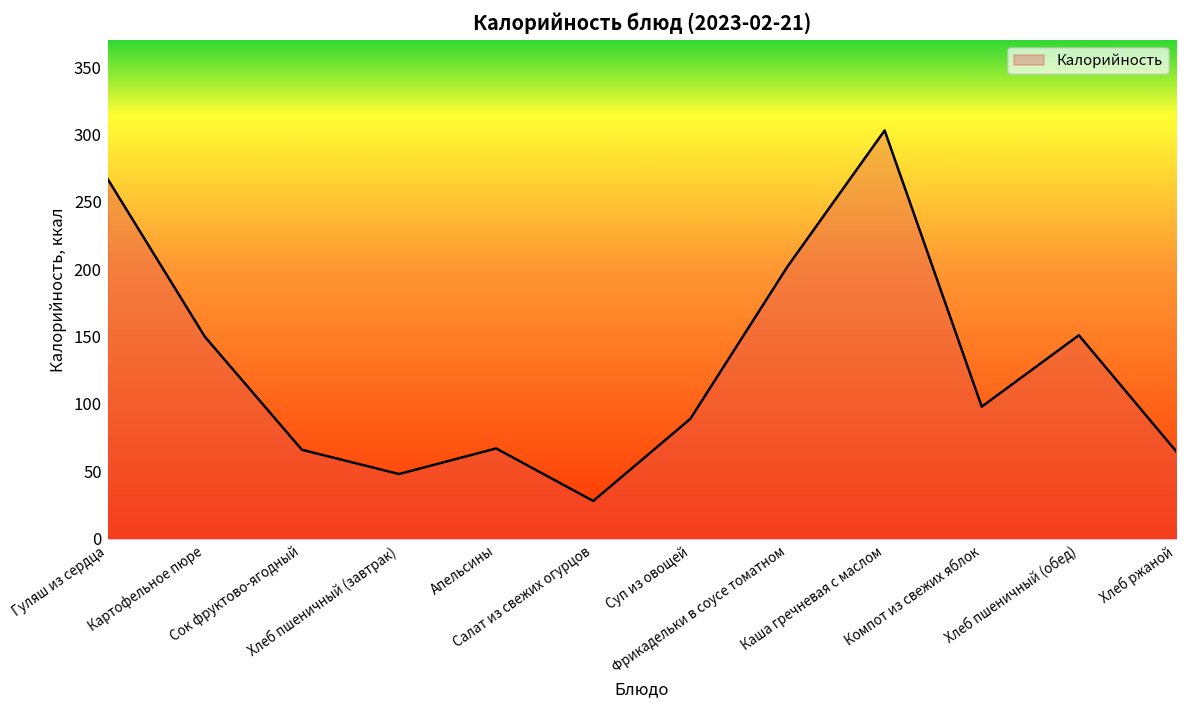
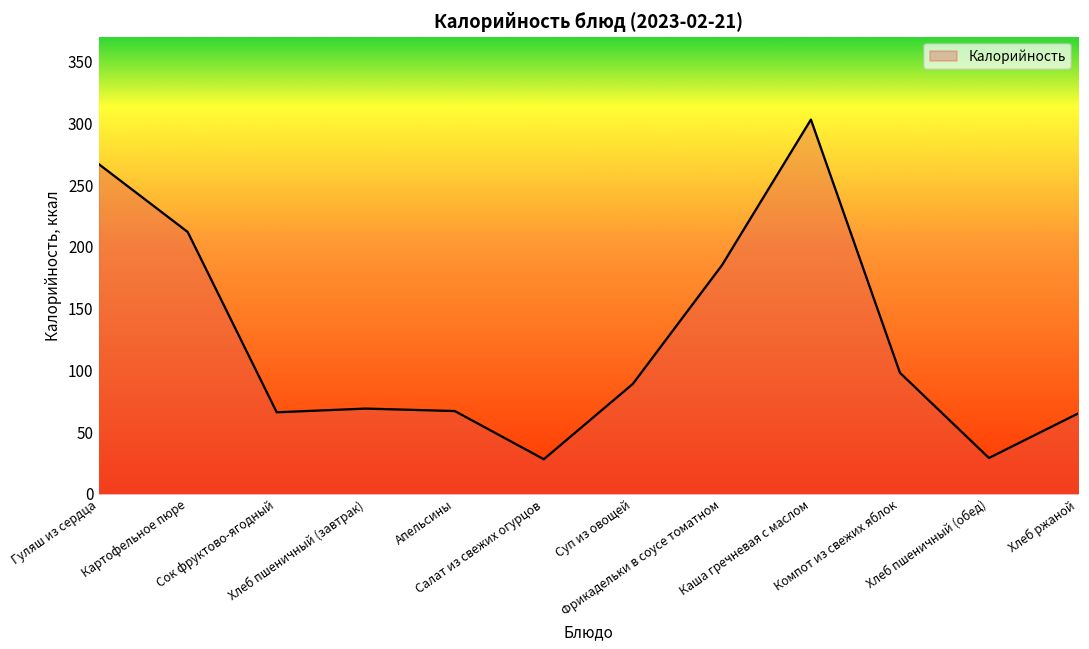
  {
    "Гуляш из сердца": 267,
-   "Картофельное пюре": 150,
+   "Картофельное пюре": 212,
    "Сок фруктово-ягодный": 66,
-   "Хлеб пшеничный (завтрак)": 48,
+   "Хлеб пшеничный (завтрак)": 69,
    "Апельсины": 67,
    "Салат из свежих огурцов": 28,
    "Суп из овощей": 89,
-   "Фрикадельки в соусе томатном": 202,
+   "Фрикадельки в соусе томатном": 185,
    "Каша гречневая с маслом": 303,
    "Компот из свежих яблок": 98,
-   "Хлеб пшеничный (обед)": 151,
+   "Хлеб пшеничный (обед)": 29,
    "Хлеб ржаной": 65
  }
